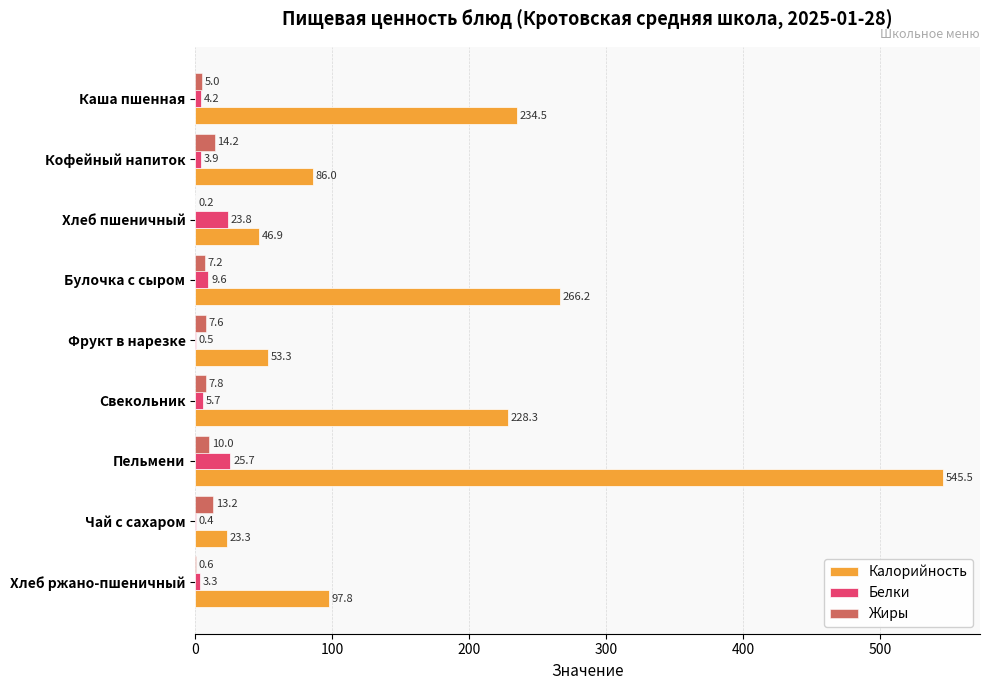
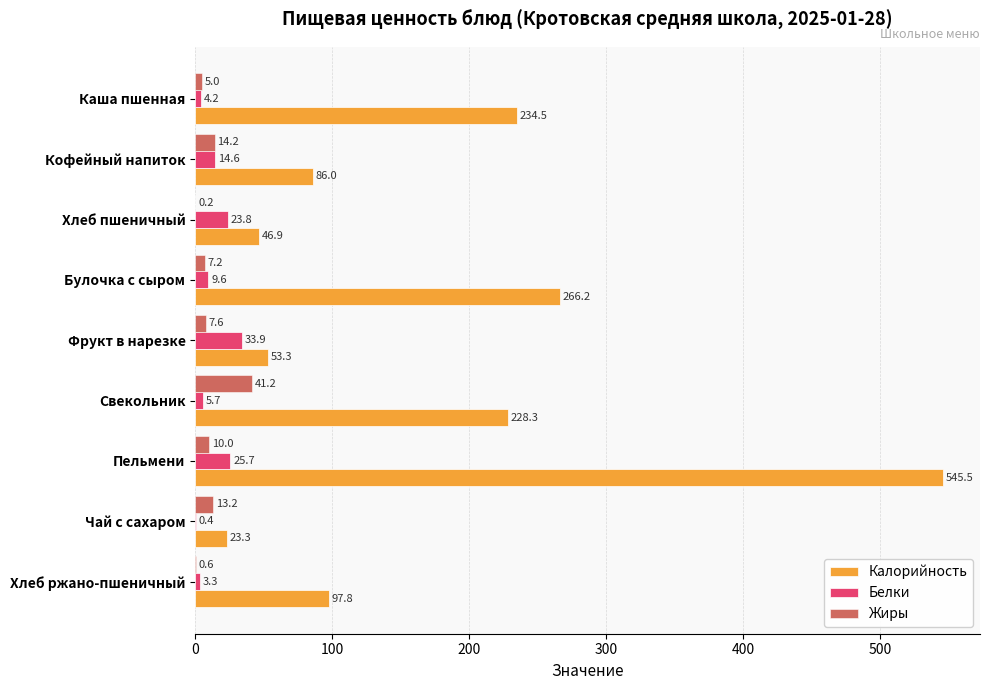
  {
    "Калорийность": {
      "Каша пшенная": 234.5,
      "Кофейный напиток": 86.0,
      "Хлеб пшеничный": 46.9,
      "Булочка с сыром": 266.2,
      "Фрукт в нарезке": 53.3,
      "Свекольник": 228.3,
      "Пельмени": 545.5,
      "Чай с сахаром": 23.3,
      "Хлеб ржано-пшеничный": 97.8
    },
    "Белки": {
      "Каша пшенная": 4.2,
-     "Кофейный напиток": 3.9,
+     "Кофейный напиток": 14.6,
      "Хлеб пшеничный": 23.8,
      "Булочка с сыром": 9.6,
-     "Фрукт в нарезке": 0.5,
+     "Фрукт в нарезке": 33.9,
      "Свекольник": 5.7,
      "Пельмени": 25.7,
      "Чай с сахаром": 0.4,
      "Хлеб ржано-пшеничный": 3.3
    },
    "Жиры": {
      "Каша пшенная": 5.0,
      "Кофейный напиток": 14.2,
      "Хлеб пшеничный": 0.2,
      "Булочка с сыром": 7.2,
      "Фрукт в нарезке": 7.6,
-     "Свекольник": 7.8,
+     "Свекольник": 41.2,
      "Пельмени": 10.0,
      "Чай с сахаром": 13.2,
      "Хлеб ржано-пшеничный": 0.6
    }
  }
